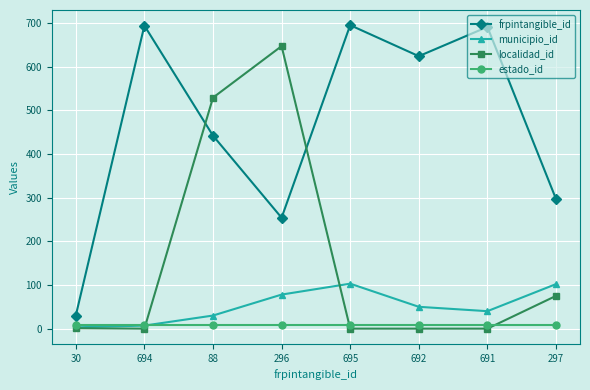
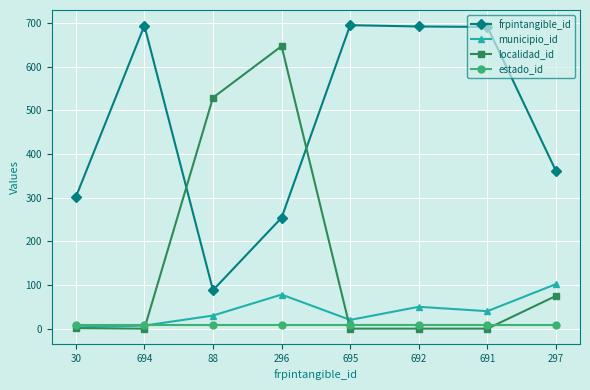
  {
    "frpintangible_id": {
-     "30": 30,
+     "30": 300,
      "694": 690,
-     "88": 440,
+     "88": 90,
      "296": 250,
      "695": 700,
-     "692": 620,
-     "297": 300
+     "692": 690,
+     "297": 360
    },
    "municipio_id": {
      "88": 30,
      "296": 80,
-     "695": 100,
+     "695": 20,
      "692": 50,
      "691": 40,
      "297": 100
    }
  }
